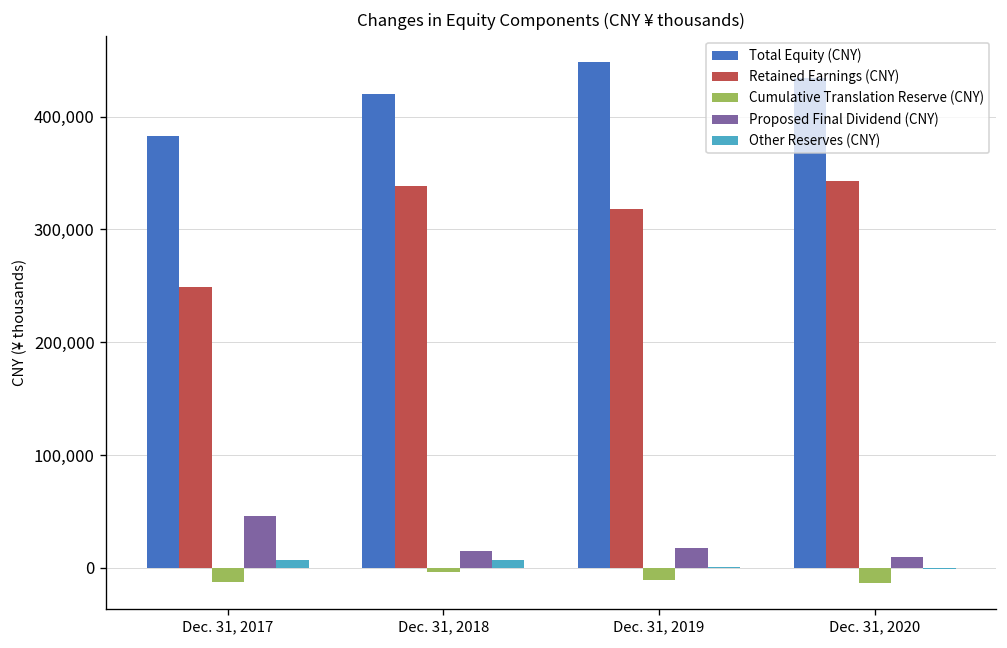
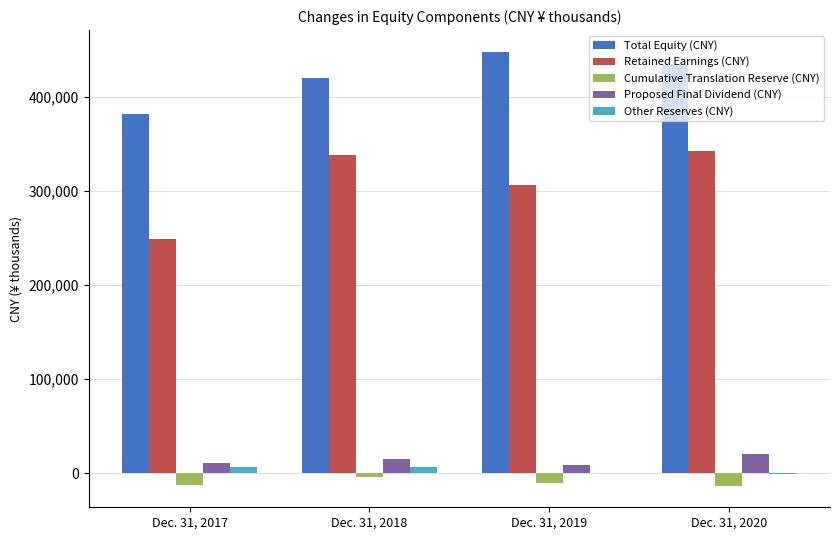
  {
    "Retained Earnings (CNY)": {
      "Dec. 31, 2017": "250,000",
      "Dec. 31, 2018": "340,000",
-     "Dec. 31, 2019": "320,000",
+     "Dec. 31, 2019": "310,000",
      "Dec. 31, 2020": "340,000"
    },
    "Cumulative Translation Reserve (CNY)": {
      "Dec. 31, 2017": "-10,000",
      "Dec. 31, 2018": "0",
      "Dec. 31, 2019": "-10,000",
      "Dec. 31, 2020": "-10,000"
    },
    "Proposed Final Dividend (CNY)": {
-     "Dec. 31, 2017": "50,000",
+     "Dec. 31, 2017": "10,000",
      "Dec. 31, 2018": "20,000",
-     "Dec. 31, 2019": "20,000",
-     "Dec. 31, 2020": "10,000"
+     "Dec. 31, 2019": "10,000",
+     "Dec. 31, 2020": "20,000"
    }
  }
